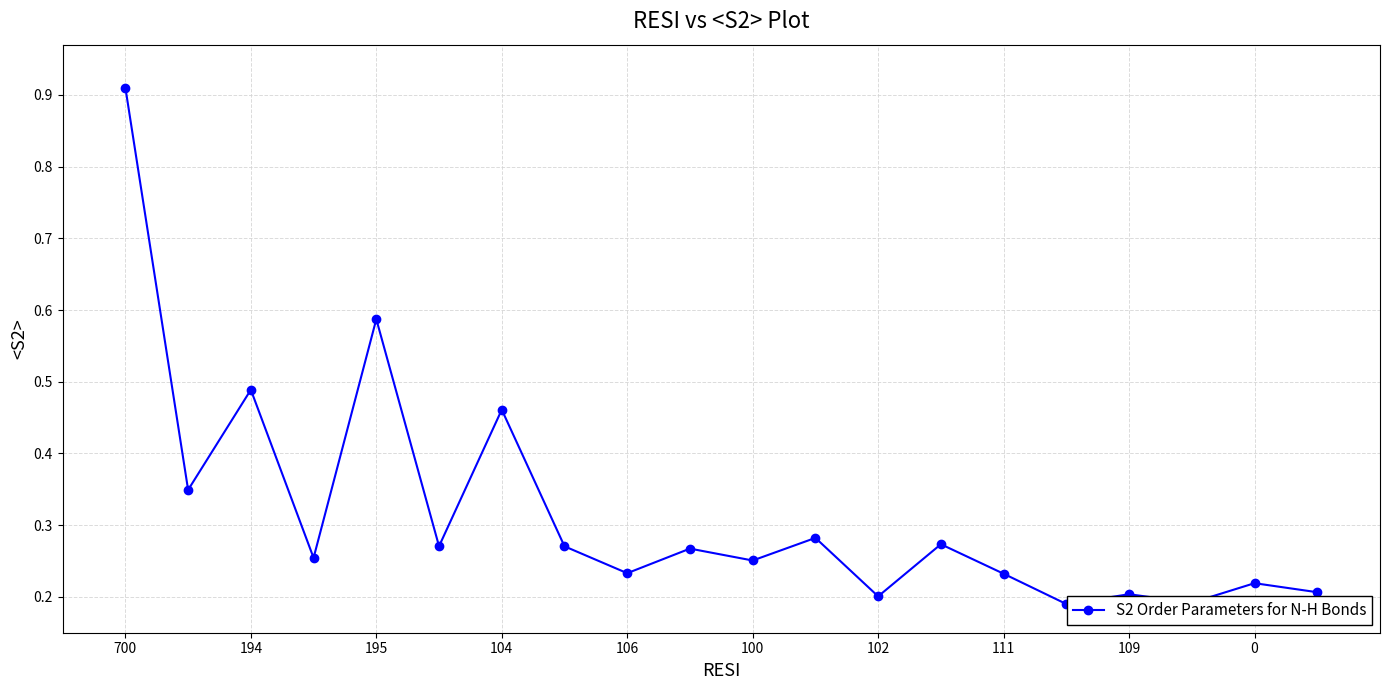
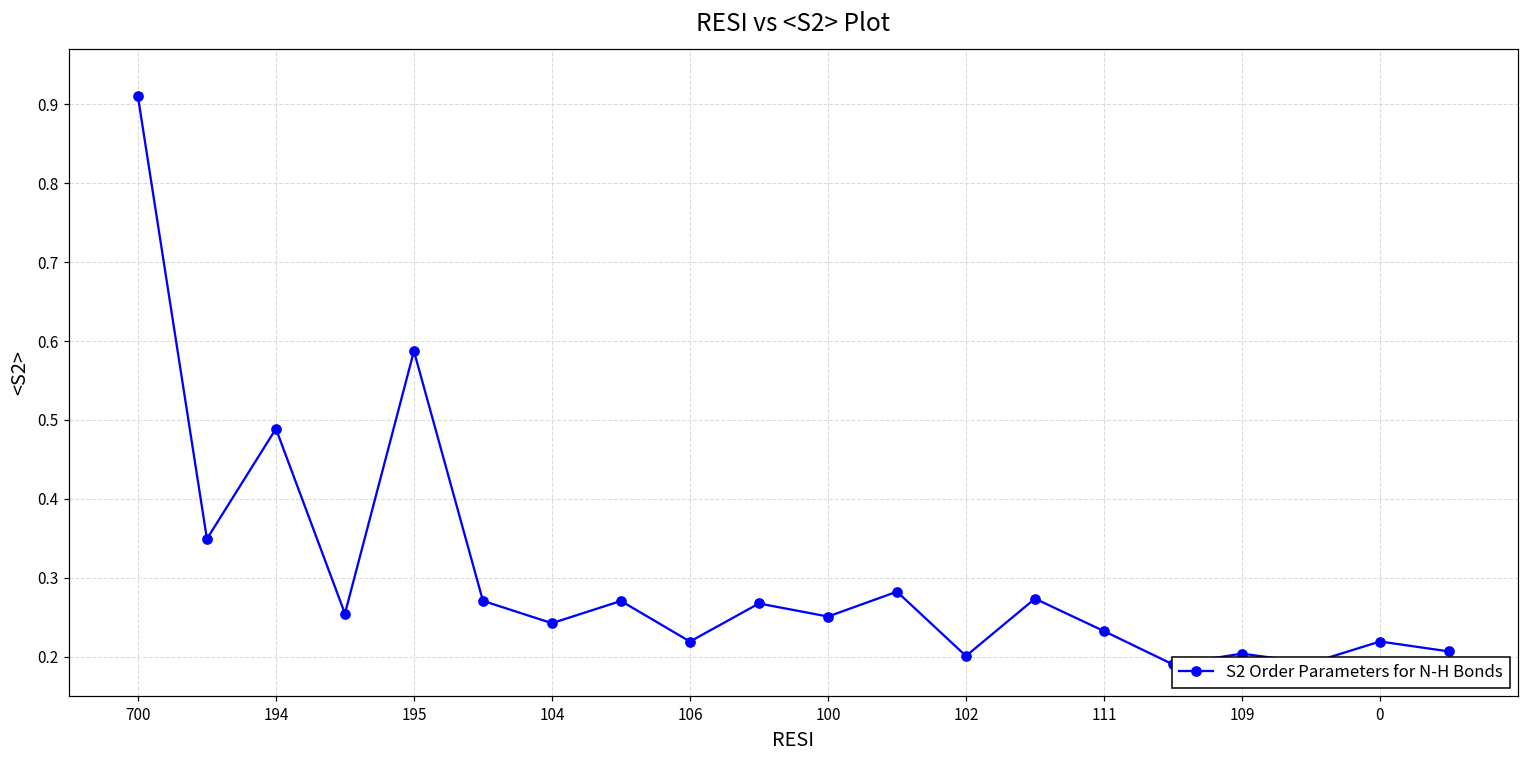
  {
    "700": 0.91,
    "194": 0.49,
    "195": 0.59,
-   "104": 0.46,
-   "106": 0.23,
+   "104": 0.24,
+   "106": 0.22,
    "100": 0.25,
    "102": 0.20,
    "111": 0.23,
    "109": 0.20,
    "0": 0.22
  }
